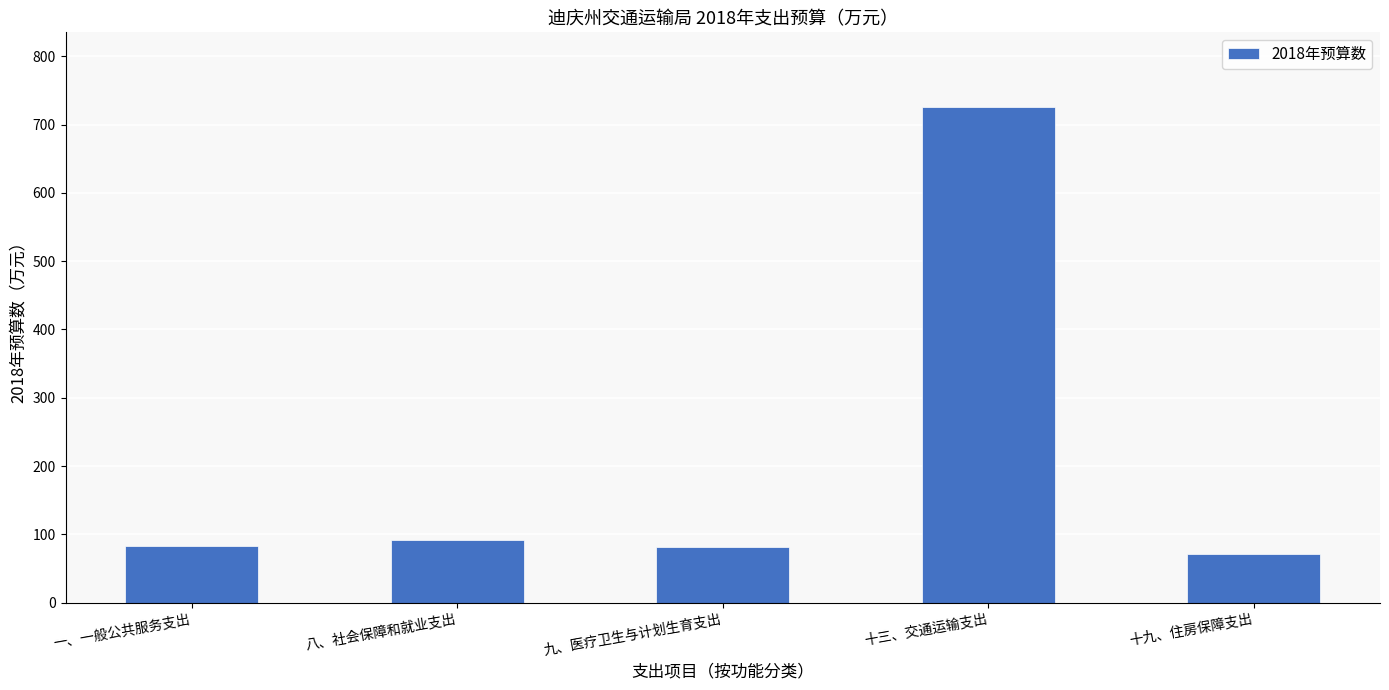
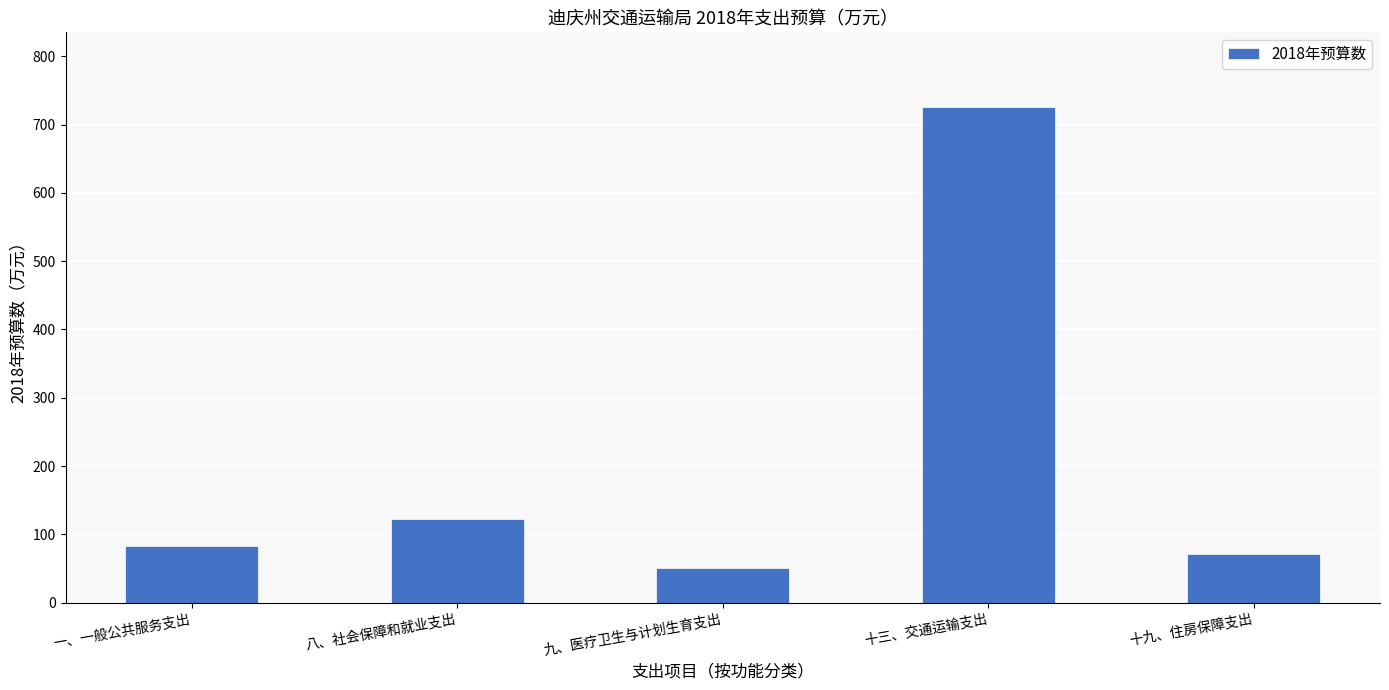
  {
    "一、一般公共服务支出": 80,
-   "八、社会保障和就业支出": 90,
-   "九、医疗卫生与计划生育支出": 80,
+   "八、社会保障和就业支出": 120,
+   "九、医疗卫生与计划生育支出": 50,
    "十三、交通运输支出": 730,
    "十九、住房保障支出": 70
  }
